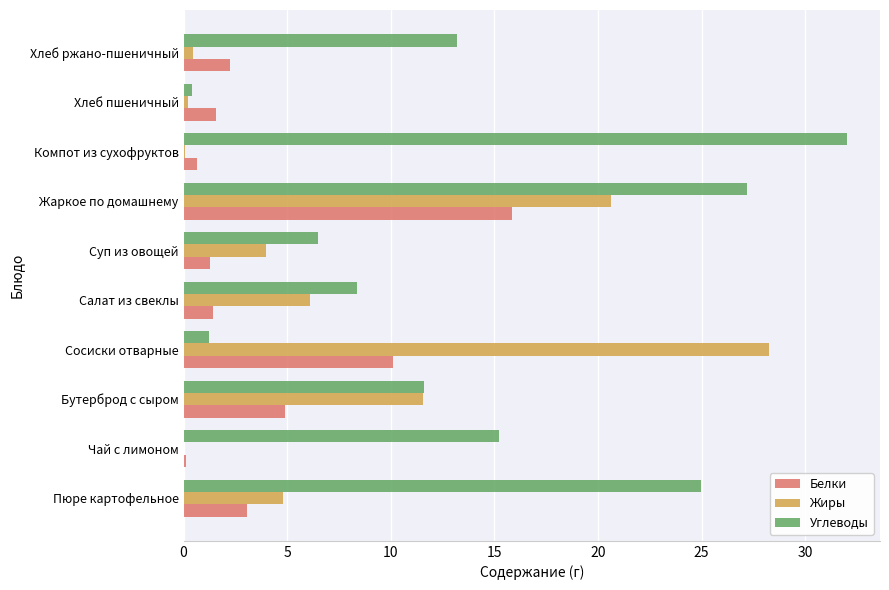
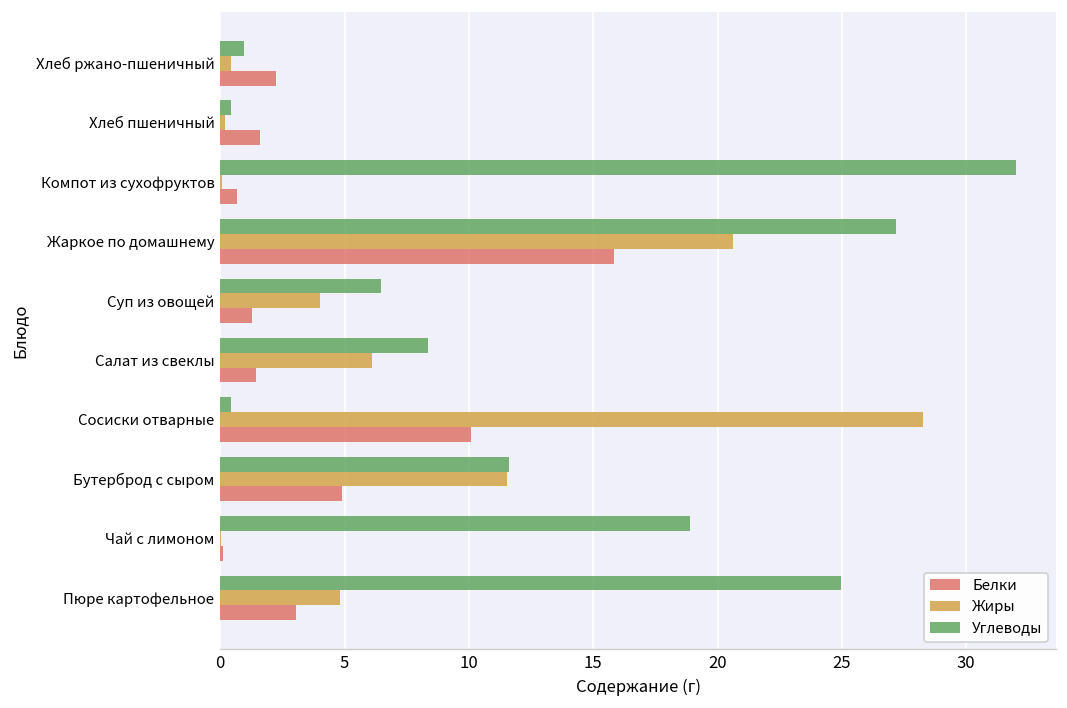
  {
    "Углеводы": {
-     "Хлеб ржано-пшеничный": 13.2,
+     "Хлеб ржано-пшеничный": 1.0,
      "Хлеб пшеничный": 0.4,
      "Компот из сухофруктов": 32.0,
      "Жаркое по домашнему": 27.2,
      "Суп из овощей": 6.5,
      "Салат из свеклы": 8.4,
-     "Сосиски отварные": 1.2,
+     "Сосиски отварные": 0.5,
      "Бутерброд с сыром": 11.6,
-     "Чай с лимоном": 15.2,
+     "Чай с лимоном": 18.9,
      "Пюре картофельное": 25.0
    }
  }
